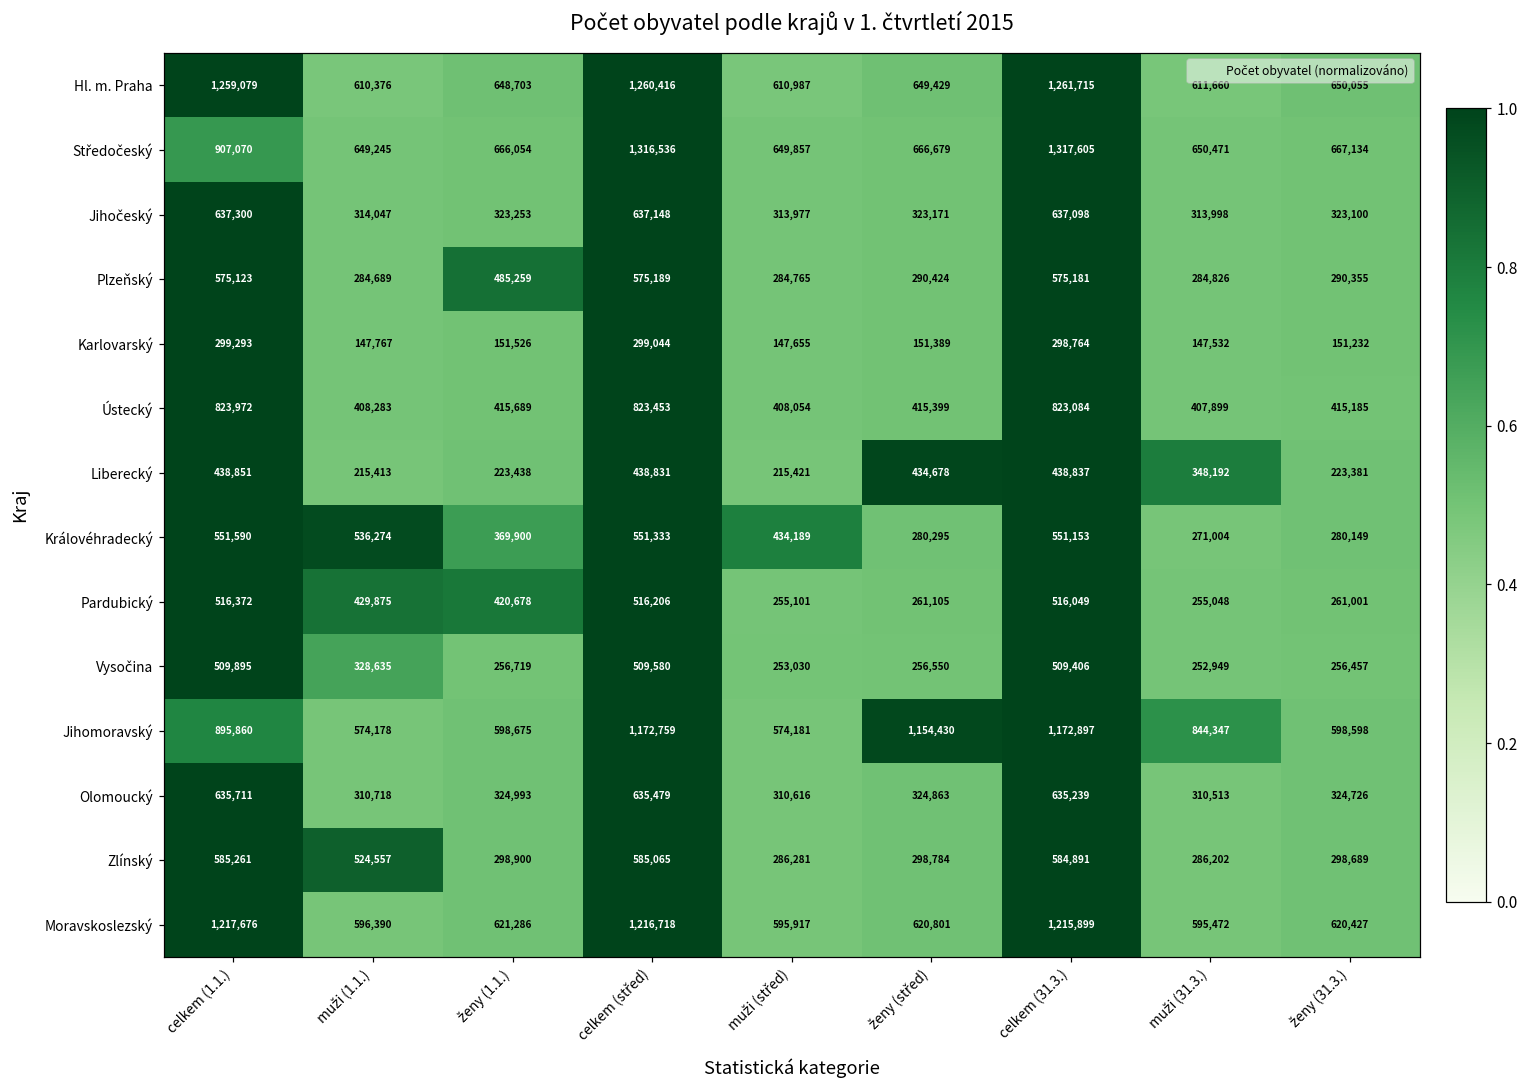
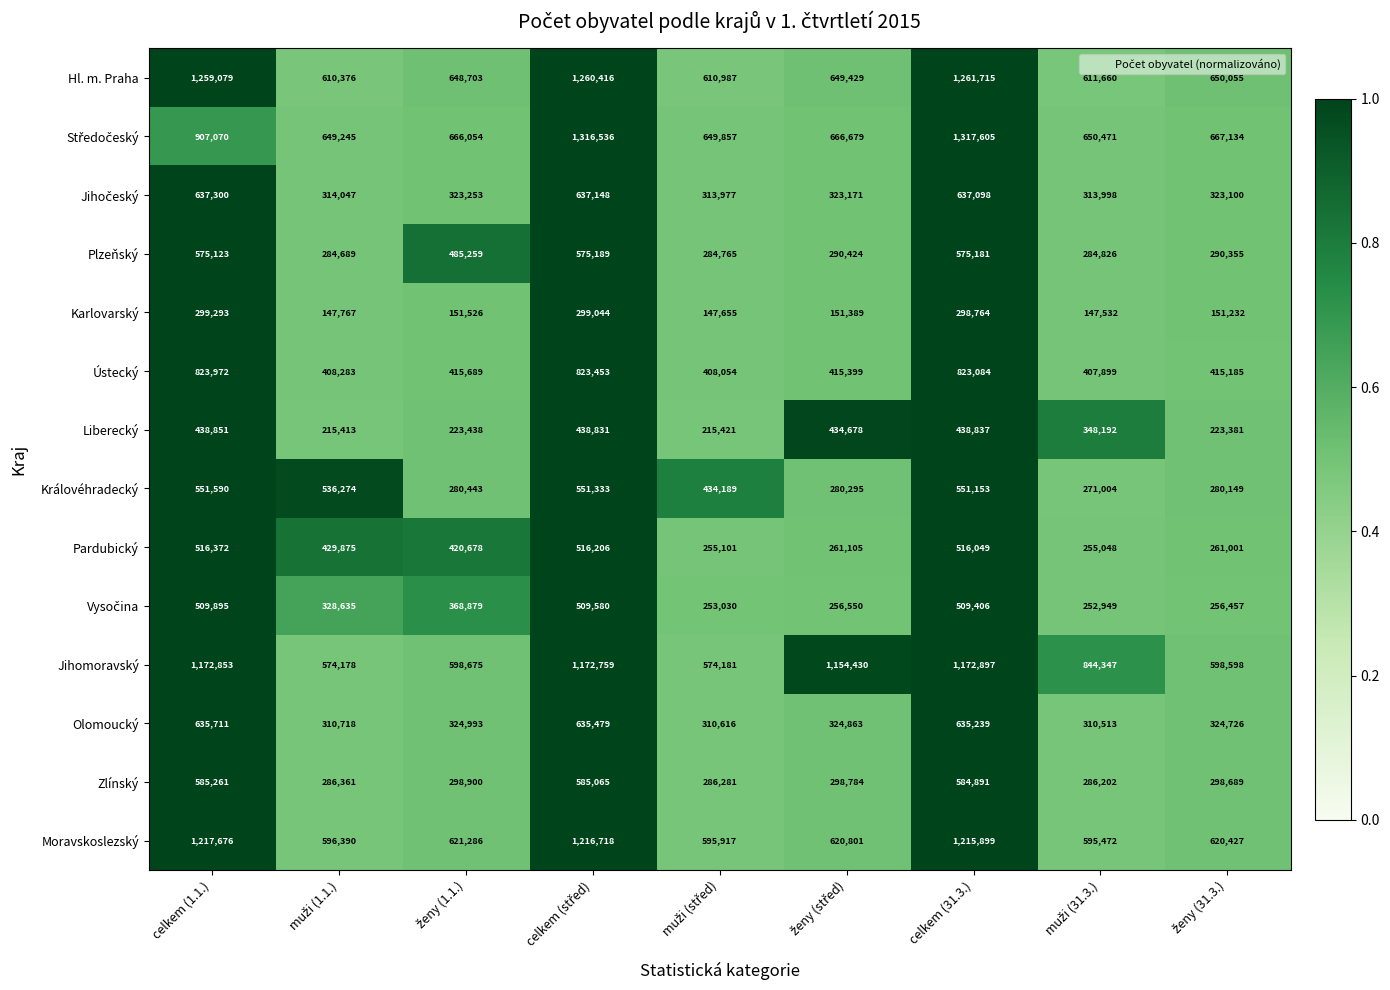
  {
    "Hl. m. Praha": {
      "celkem (1.1.)": "1,259,079",
      "muži (1.1.)": "610,376",
      "ženy (1.1.)": "648,703",
      "celkem (střed)": "1,260,416",
      "muži (střed)": "610,987",
      "ženy (střed)": "649,429",
      "celkem (31.3.)": "1,261,715"
    },
    "Středočeský": {
      "celkem (1.1.)": "907,070",
      "muži (1.1.)": "649,245",
      "ženy (1.1.)": "666,054",
      "celkem (střed)": "1,316,536",
      "muži (střed)": "649,857",
      "ženy (střed)": "666,679",
      "celkem (31.3.)": "1,317,605",
      "muži (31.3.)": "650,471",
      "ženy (31.3.)": "667,134"
    },
    "Jihočeský": {
      "celkem (1.1.)": "637,300",
      "muži (1.1.)": "314,047",
      "ženy (1.1.)": "323,253",
      "celkem (střed)": "637,148",
      "muži (střed)": "313,977",
      "ženy (střed)": "323,171",
      "celkem (31.3.)": "637,098",
      "muži (31.3.)": "313,998",
      "ženy (31.3.)": "323,100"
    },
    "Plzeňský": {
      "celkem (1.1.)": "575,123",
      "muži (1.1.)": "284,689",
      "ženy (1.1.)": "485,259",
      "celkem (střed)": "575,189",
      "muži (střed)": "284,765",
      "ženy (střed)": "290,424",
      "celkem (31.3.)": "575,181",
      "muži (31.3.)": "284,826",
      "ženy (31.3.)": "290,355"
    },
    "Karlovarský": {
      "celkem (1.1.)": "299,293",
      "muži (1.1.)": "147,767",
      "ženy (1.1.)": "151,526",
      "celkem (střed)": "299,044",
      "muži (střed)": "147,655",
      "ženy (střed)": "151,389",
      "celkem (31.3.)": "298,764",
      "muži (31.3.)": "147,532",
      "ženy (31.3.)": "151,232"
    },
    "Ústecký": {
      "celkem (1.1.)": "823,972",
      "muži (1.1.)": "408,283",
      "ženy (1.1.)": "415,689",
      "celkem (střed)": "823,453",
      "muži (střed)": "408,054",
      "ženy (střed)": "415,399",
      "celkem (31.3.)": "823,084",
      "muži (31.3.)": "407,899",
      "ženy (31.3.)": "415,185"
    },
    "Liberecký": {
      "celkem (1.1.)": "438,851",
      "muži (1.1.)": "215,413",
      "ženy (1.1.)": "223,438",
      "celkem (střed)": "438,831",
      "muži (střed)": "215,421",
      "ženy (střed)": "434,678",
      "celkem (31.3.)": "438,837",
      "muži (31.3.)": "348,192",
      "ženy (31.3.)": "223,381"
    },
    "Královéhradecký": {
      "celkem (1.1.)": "551,590",
      "muži (1.1.)": "536,274",
-     "ženy (1.1.)": "369,900",
+     "ženy (1.1.)": "280,443",
      "celkem (střed)": "551,333",
      "muži (střed)": "434,189",
      "ženy (střed)": "280,295",
      "celkem (31.3.)": "551,153",
      "muži (31.3.)": "271,004",
      "ženy (31.3.)": "280,149"
    },
    "Pardubický": {
      "celkem (1.1.)": "516,372",
      "muži (1.1.)": "429,875",
      "ženy (1.1.)": "420,678",
      "celkem (střed)": "516,206",
      "muži (střed)": "255,101",
      "ženy (střed)": "261,105",
      "celkem (31.3.)": "516,049",
      "muži (31.3.)": "255,048",
      "ženy (31.3.)": "261,001"
    },
    "Vysočina": {
      "celkem (1.1.)": "509,895",
      "muži (1.1.)": "328,635",
-     "ženy (1.1.)": "256,719",
+     "ženy (1.1.)": "368,879",
      "celkem (střed)": "509,580",
      "muži (střed)": "253,030",
      "ženy (střed)": "256,550",
      "celkem (31.3.)": "509,406",
      "muži (31.3.)": "252,949",
      "ženy (31.3.)": "256,457"
    },
    "Jihomoravský": {
-     "celkem (1.1.)": "895,860",
+     "celkem (1.1.)": "1,172,853",
      "muži (1.1.)": "574,178",
      "ženy (1.1.)": "598,675",
      "celkem (střed)": "1,172,759",
      "muži (střed)": "574,181",
      "ženy (střed)": "1,154,430",
      "celkem (31.3.)": "1,172,897",
      "muži (31.3.)": "844,347",
      "ženy (31.3.)": "598,598"
    },
    "Olomoucký": {
      "celkem (1.1.)": "635,711",
      "muži (1.1.)": "310,718",
      "ženy (1.1.)": "324,993",
      "celkem (střed)": "635,479",
      "muži (střed)": "310,616",
      "ženy (střed)": "324,863",
      "celkem (31.3.)": "635,239",
      "muži (31.3.)": "310,513",
      "ženy (31.3.)": "324,726"
    },
    "Zlínský": {
      "celkem (1.1.)": "585,261",
-     "muži (1.1.)": "524,557",
+     "muži (1.1.)": "286,361",
      "ženy (1.1.)": "298,900",
      "celkem (střed)": "585,065",
      "muži (střed)": "286,281",
      "ženy (střed)": "298,784",
      "celkem (31.3.)": "584,891",
      "muži (31.3.)": "286,202",
      "ženy (31.3.)": "298,689"
    },
    "Moravskoslezský": {
      "celkem (1.1.)": "1,217,676",
      "muži (1.1.)": "596,390",
      "ženy (1.1.)": "621,286",
      "celkem (střed)": "1,216,718",
      "muži (střed)": "595,917",
      "ženy (střed)": "620,801",
      "celkem (31.3.)": "1,215,899",
      "muži (31.3.)": "595,472",
      "ženy (31.3.)": "620,427"
    }
  }
